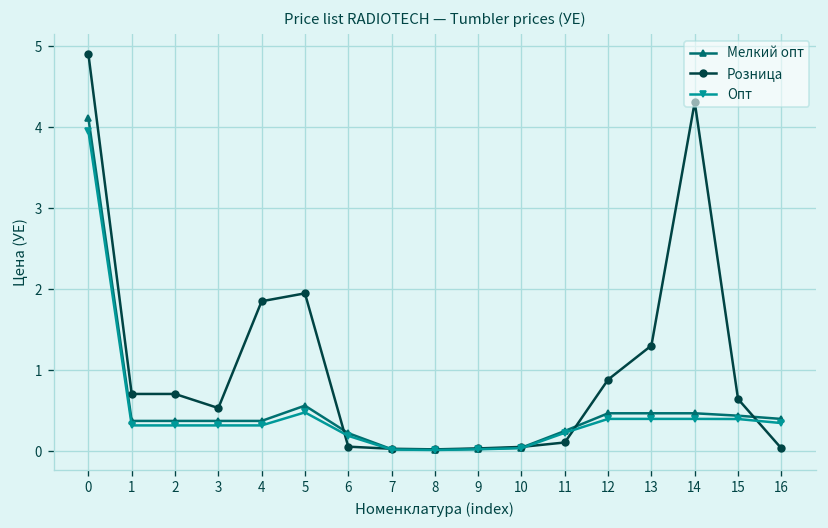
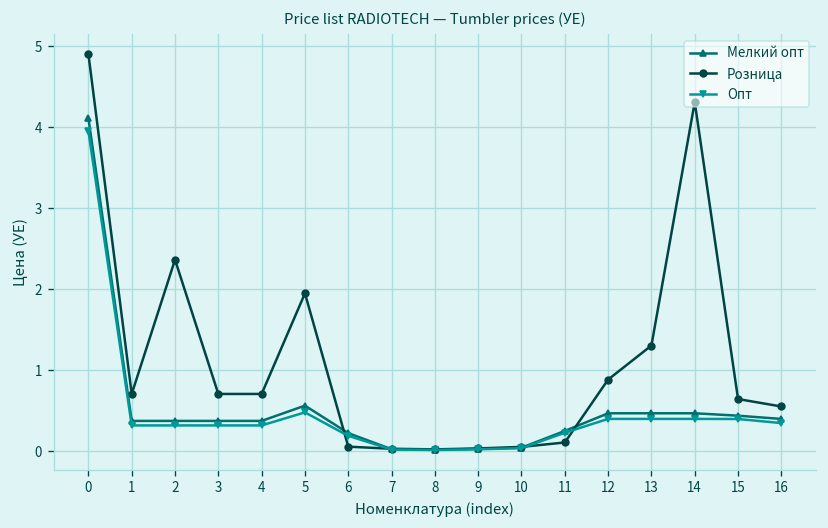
  {
    "Розница": {
      "0": 4.9,
      "1": 0.7,
-     "2": 0.7,
-     "3": 0.5,
-     "4": 1.9,
+     "2": 2.4,
+     "3": 0.7,
+     "4": 0.7,
      "5": 2.0,
      "6": 0.1,
      "11": 0.1,
      "12": 0.9,
      "13": 1.3,
      "14": 4.3,
      "15": 0.6,
-     "16": 0.0
+     "16": 0.6
    }
  }
